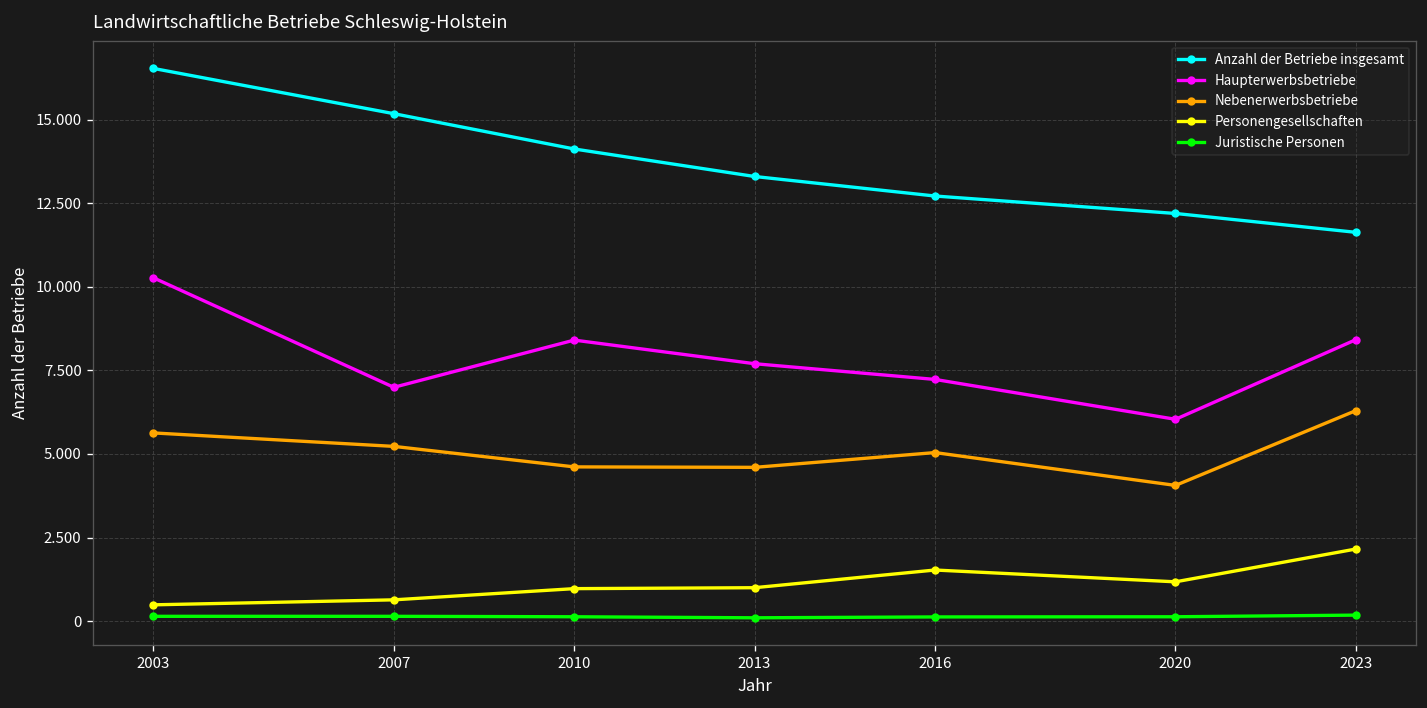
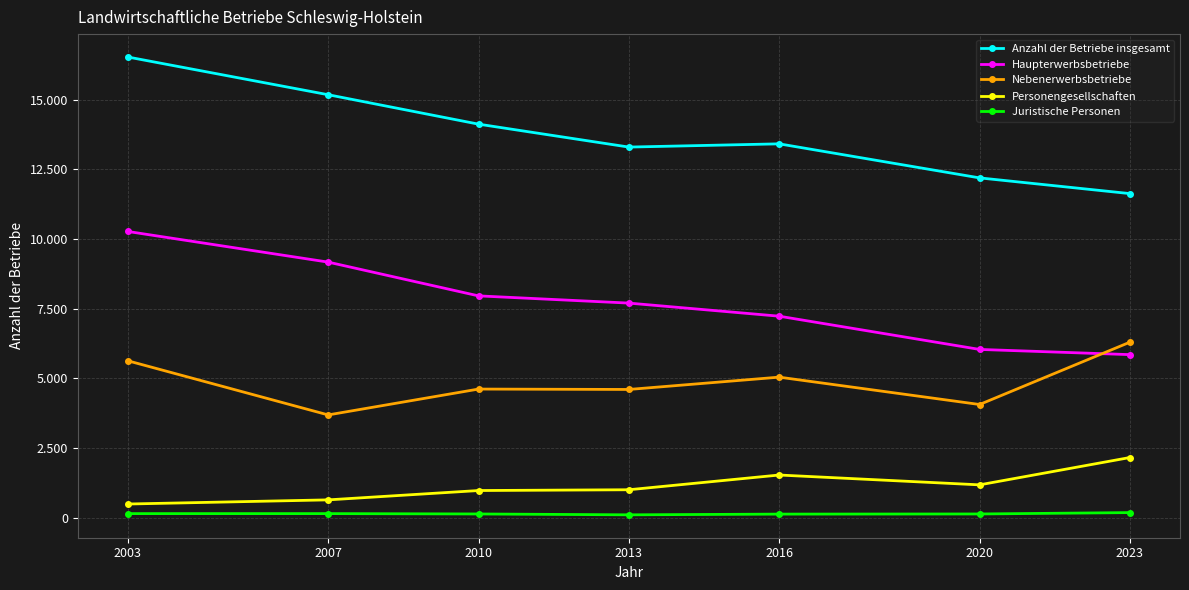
  {
    "Anzahl der Betriebe insgesamt": {
      "2003": 16.5,
      "2007": 15.2,
      "2010": 14.1,
      "2013": 13.3,
-     "2016": 12.7,
+     "2016": 13.4,
      "2020": 12.2,
      "2023": 11.6
    },
    "Haupterwerbsbetriebe": {
      "2003": 10.3,
-     "2007": 7.0,
-     "2010": 8.4,
+     "2007": 9.2,
+     "2010": 8.0,
      "2013": 7.7,
      "2016": 7.2,
      "2020": 6.0,
-     "2023": 8.4
+     "2023": 5.9
    },
    "Nebenerwerbsbetriebe": {
      "2003": 5.6,
-     "2007": 5.2,
+     "2007": 3.7,
      "2010": 4.6,
      "2013": 4.6,
      "2016": 5.0,
      "2020": 4.1,
      "2023": 6.3
    },
    "Personengesellschaften": {
      "2003": 0.5,
      "2007": 0.6,
      "2010": 1.0,
      "2013": 1.0,
      "2016": 1.5,
      "2020": 1.2,
      "2023": 2.2
    },
    "Juristische Personen": {
      "2003": 0.1,
      "2007": 0.1,
      "2010": 0.1,
      "2013": 0.1,
      "2016": 0.1,
      "2020": 0.1,
      "2023": 0.2
    }
  }
